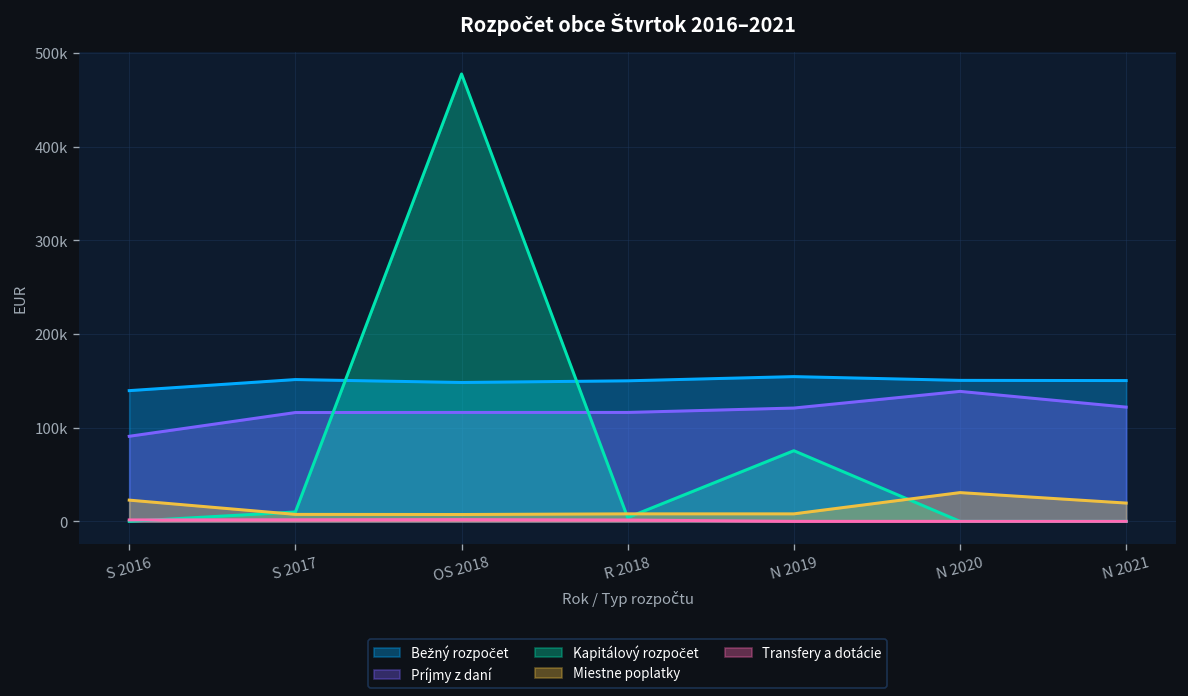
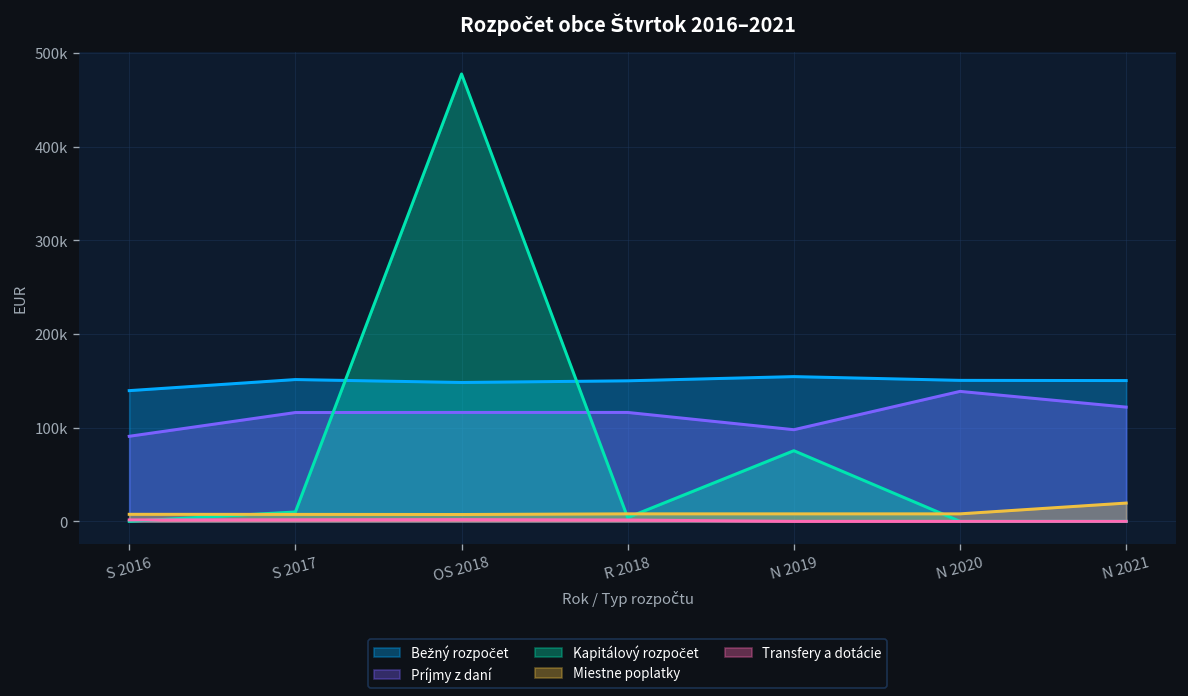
  {
    "Príjmy z daní": {
      "S 2016": 90000,
      "S 2017": 120000,
      "OS 2018": 120000,
      "R 2018": 120000,
-     "N 2019": 120000,
+     "N 2019": 100000,
      "N 2020": 140000,
      "N 2021": 120000
    },
    "Miestne poplatky": {
-     "S 2016": 20000,
+     "S 2016": 10000,
      "OS 2018": 10000,
      "R 2018": 10000,
      "N 2019": 10000,
-     "N 2020": 30000,
+     "N 2020": 10000,
      "N 2021": 20000
    },
    "Transfery a dotácie": {
      "S 2017": 0,
      "OS 2018": 0,
      "N 2019": 0
    }
  }
